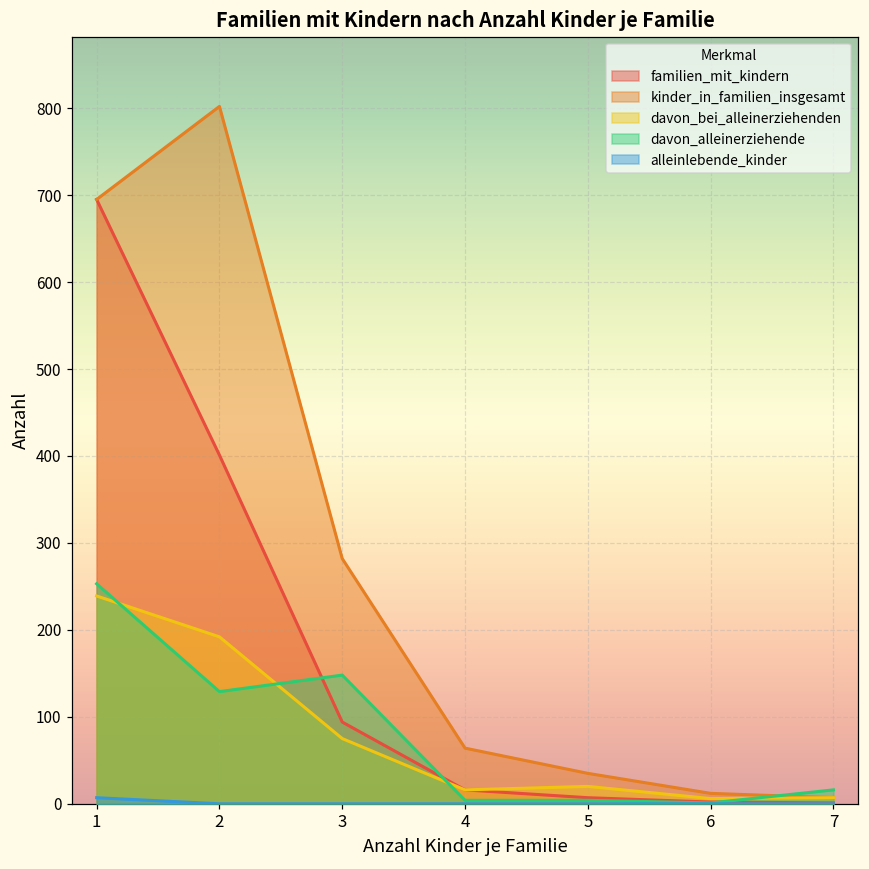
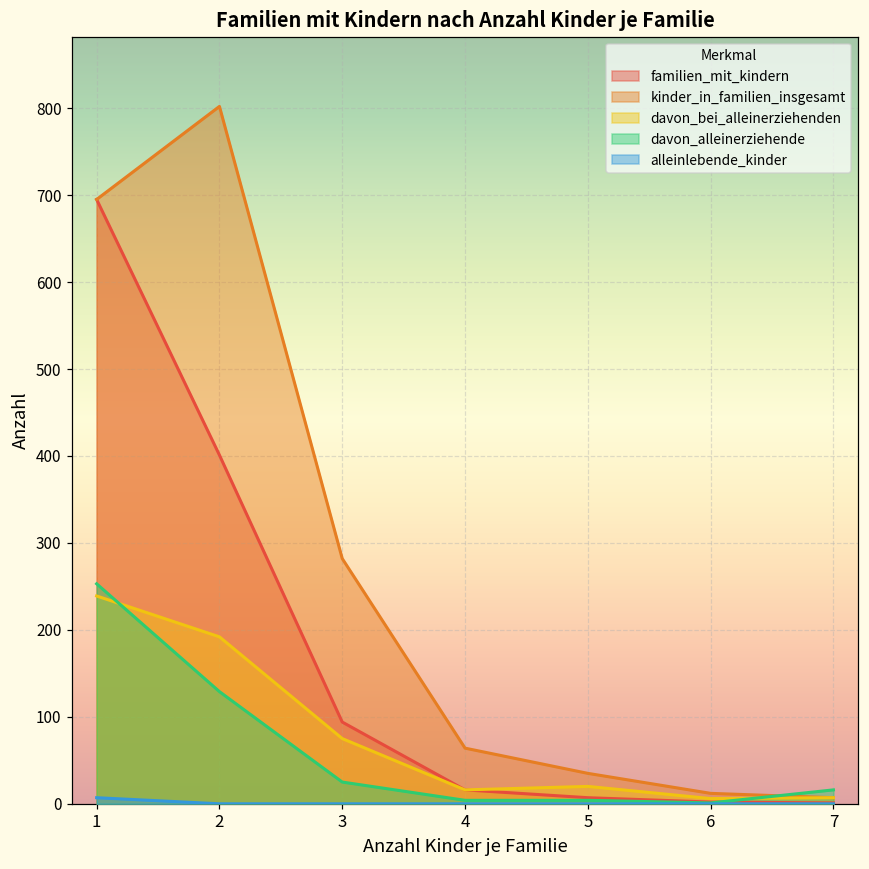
  {
    "davon_alleinerziehende": {
      "1": 250,
      "2": 130,
-     "3": 150,
+     "3": 30,
      "4": 0,
      "7": 20
    },
    "alleinlebende_kinder": {
      "1": 10,
      "2": 0,
      "3": 0,
      "4": 0,
      "5": 0
    }
  }
